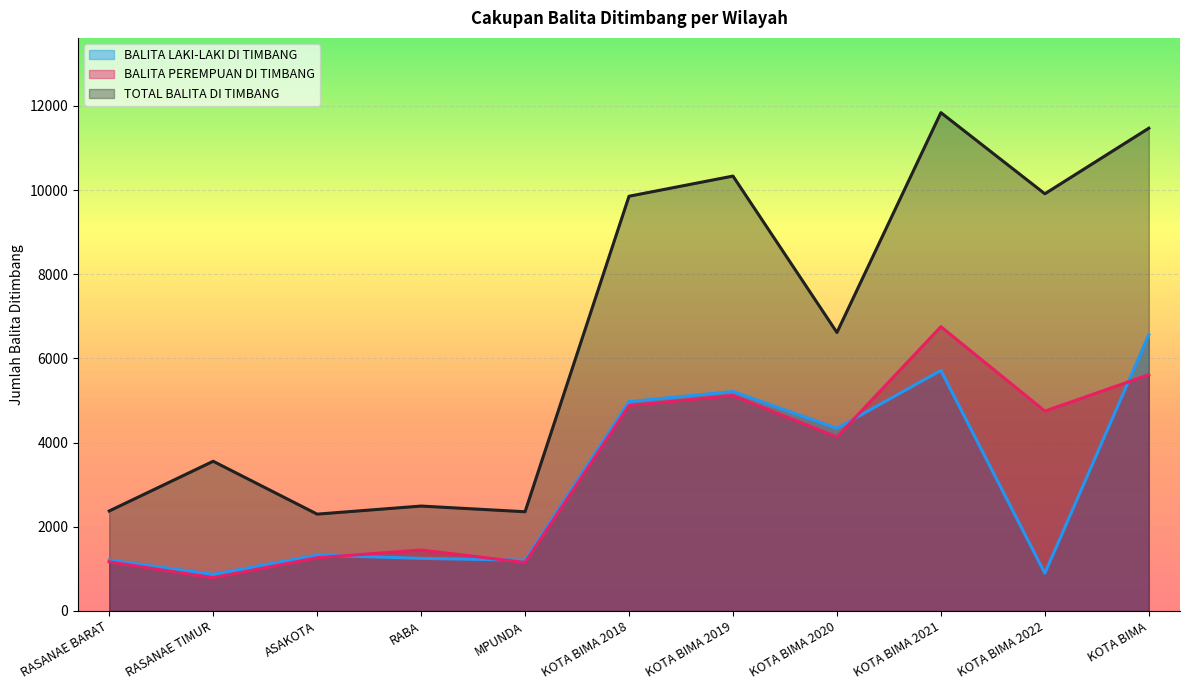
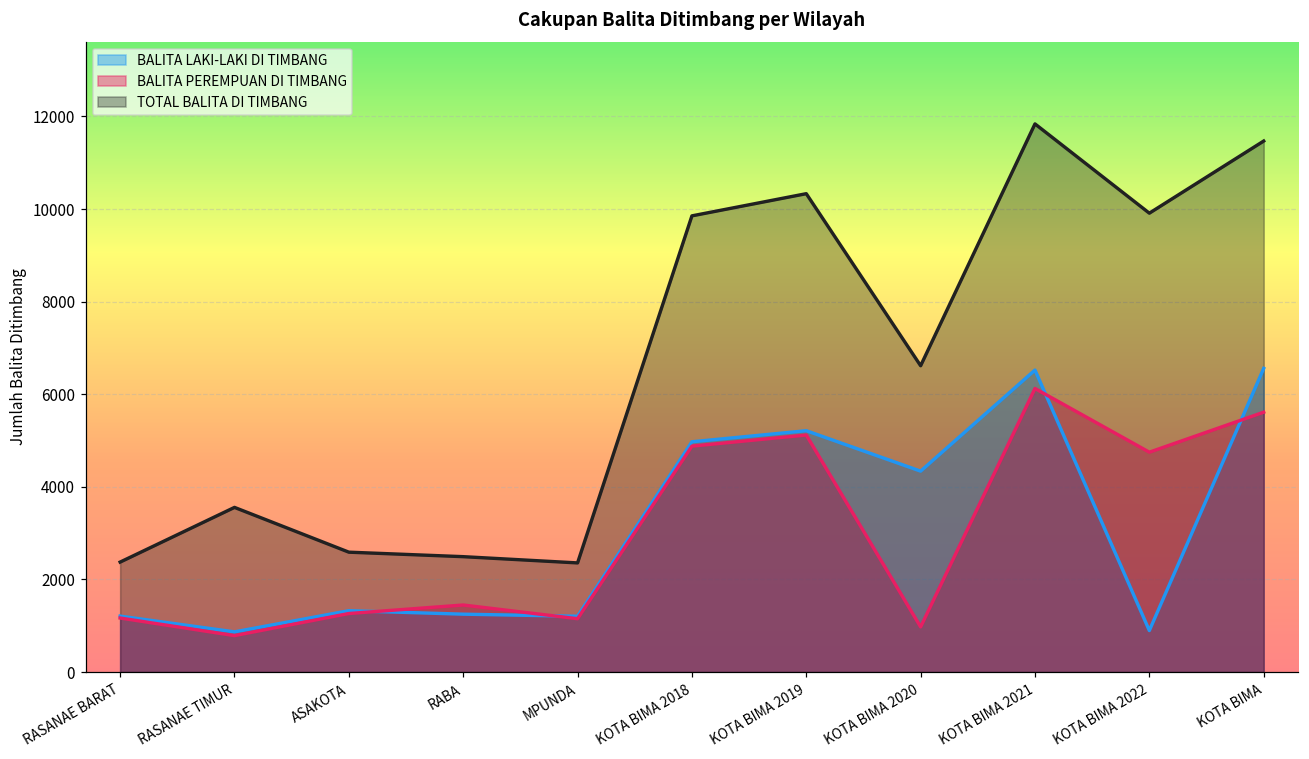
  {
    "BALITA LAKI-LAKI DI TIMBANG": {
      "RASANAE TIMUR": 900,
      "RABA": 1300,
      "KOTA BIMA 2018": 5000,
      "KOTA BIMA 2019": 5200,
      "KOTA BIMA 2020": 4300,
-     "KOTA BIMA 2021": 5700,
+     "KOTA BIMA 2021": 6500,
      "KOTA BIMA 2022": 900,
      "KOTA BIMA": 6600
    },
    "BALITA PEREMPUAN DI TIMBANG": {
      "RASANAE TIMUR": 800,
      "RABA": 1400,
      "KOTA BIMA 2018": 4900,
      "KOTA BIMA 2019": 5100,
-     "KOTA BIMA 2020": 4100,
-     "KOTA BIMA 2021": 6800,
+     "KOTA BIMA 2020": 1000,
+     "KOTA BIMA 2021": 6100,
      "KOTA BIMA 2022": 4700,
      "KOTA BIMA": 5600
    },
    "TOTAL BALITA DI TIMBANG": {
      "RASANAE BARAT": 2400,
      "RASANAE TIMUR": 3600,
-     "ASAKOTA": 2300,
+     "ASAKOTA": 2600,
      "RABA": 2500,
      "MPUNDA": 2400,
      "KOTA BIMA 2018": 9900,
      "KOTA BIMA 2019": 10300,
      "KOTA BIMA 2020": 6600,
      "KOTA BIMA 2021": 11800,
      "KOTA BIMA 2022": 9900,
      "KOTA BIMA": 11500
    }
  }
